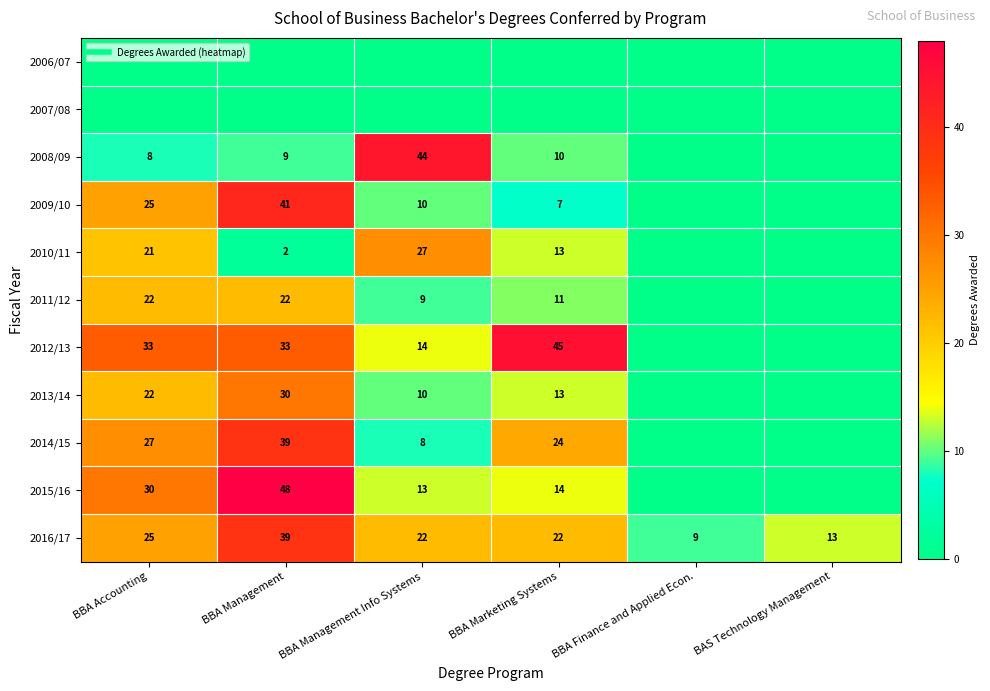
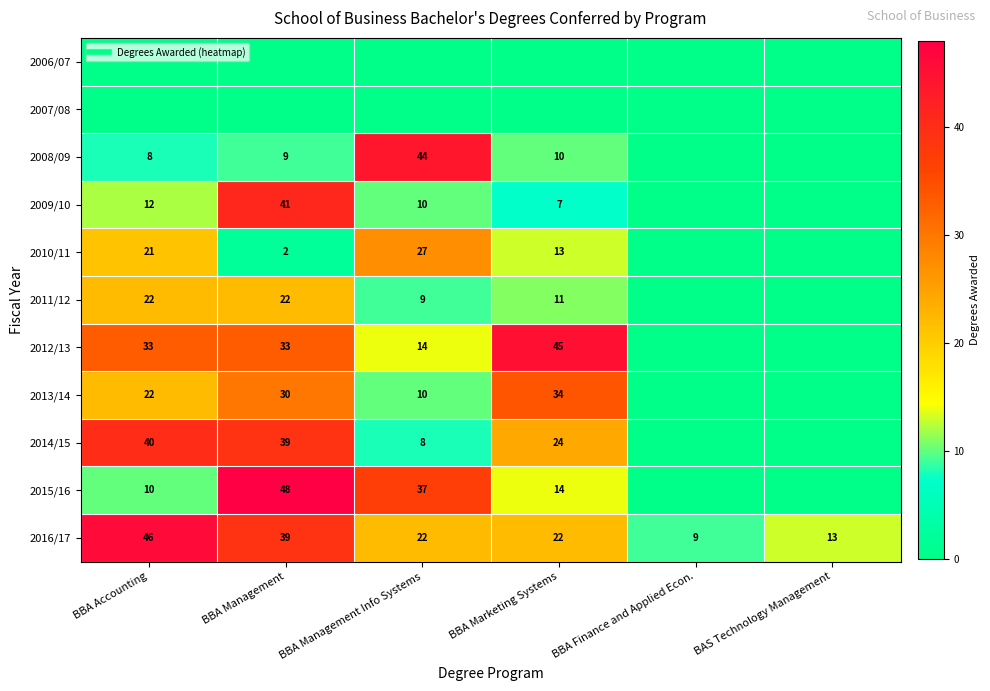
  {
    "2008/09": {
      "BBA Accounting": 8,
      "BBA Management": 9,
      "BBA Management Info Systems": 44,
      "BBA Marketing Systems": 10
    },
    "2009/10": {
-     "BBA Accounting": 25,
+     "BBA Accounting": 12,
      "BBA Management": 41,
      "BBA Management Info Systems": 10,
      "BBA Marketing Systems": 7
    },
    "2010/11": {
      "BBA Accounting": 21,
      "BBA Management": 2,
      "BBA Management Info Systems": 27,
      "BBA Marketing Systems": 13
    },
    "2011/12": {
      "BBA Accounting": 22,
      "BBA Management": 22,
      "BBA Management Info Systems": 9,
      "BBA Marketing Systems": 11
    },
    "2012/13": {
      "BBA Accounting": 33,
      "BBA Management": 33,
      "BBA Management Info Systems": 14,
      "BBA Marketing Systems": 45
    },
    "2013/14": {
      "BBA Accounting": 22,
      "BBA Management": 30,
      "BBA Management Info Systems": 10,
-     "BBA Marketing Systems": 13
+     "BBA Marketing Systems": 34
    },
    "2014/15": {
-     "BBA Accounting": 27,
+     "BBA Accounting": 40,
      "BBA Management": 39,
      "BBA Management Info Systems": 8,
      "BBA Marketing Systems": 24
    },
    "2015/16": {
-     "BBA Accounting": 30,
+     "BBA Accounting": 10,
      "BBA Management": 48,
-     "BBA Management Info Systems": 13,
+     "BBA Management Info Systems": 37,
      "BBA Marketing Systems": 14
    },
    "2016/17": {
-     "BBA Accounting": 25,
+     "BBA Accounting": 46,
      "BBA Management": 39,
      "BBA Management Info Systems": 22,
      "BBA Marketing Systems": 22,
      "BBA Finance and Applied Econ.": 9,
      "BAS Technology Management": 13
    }
  }
